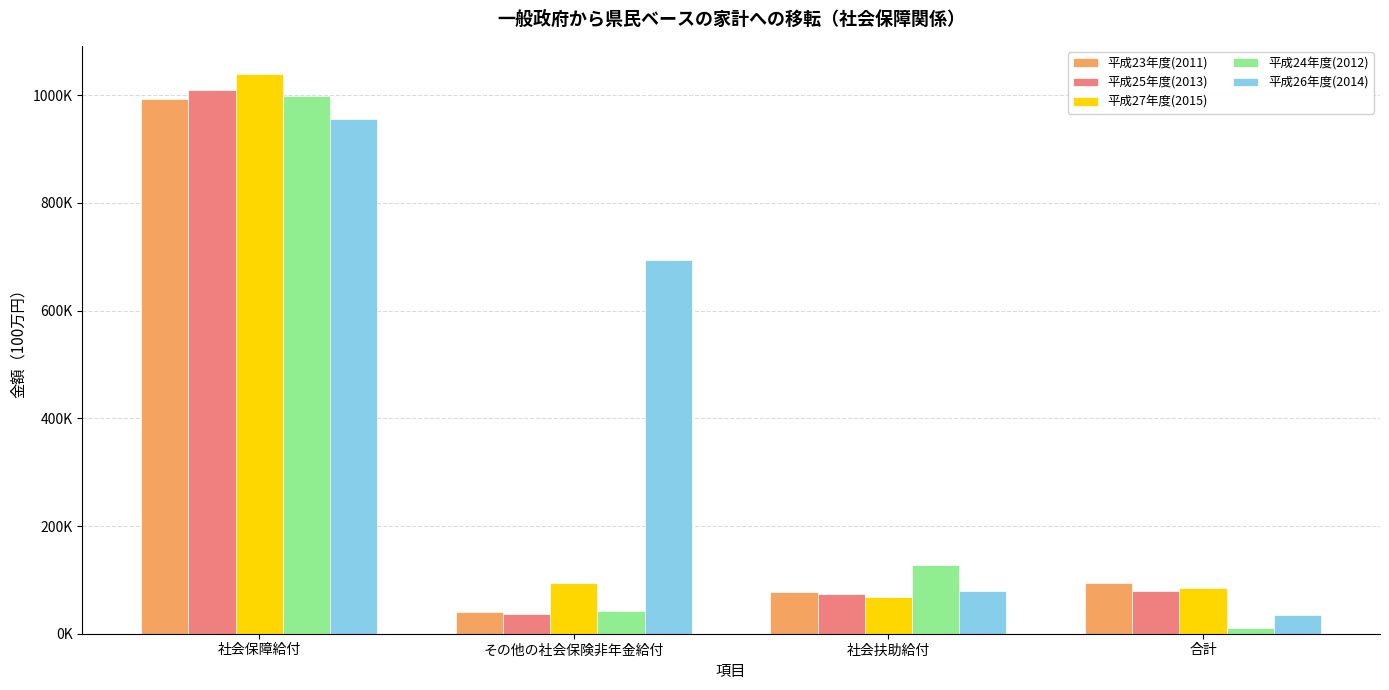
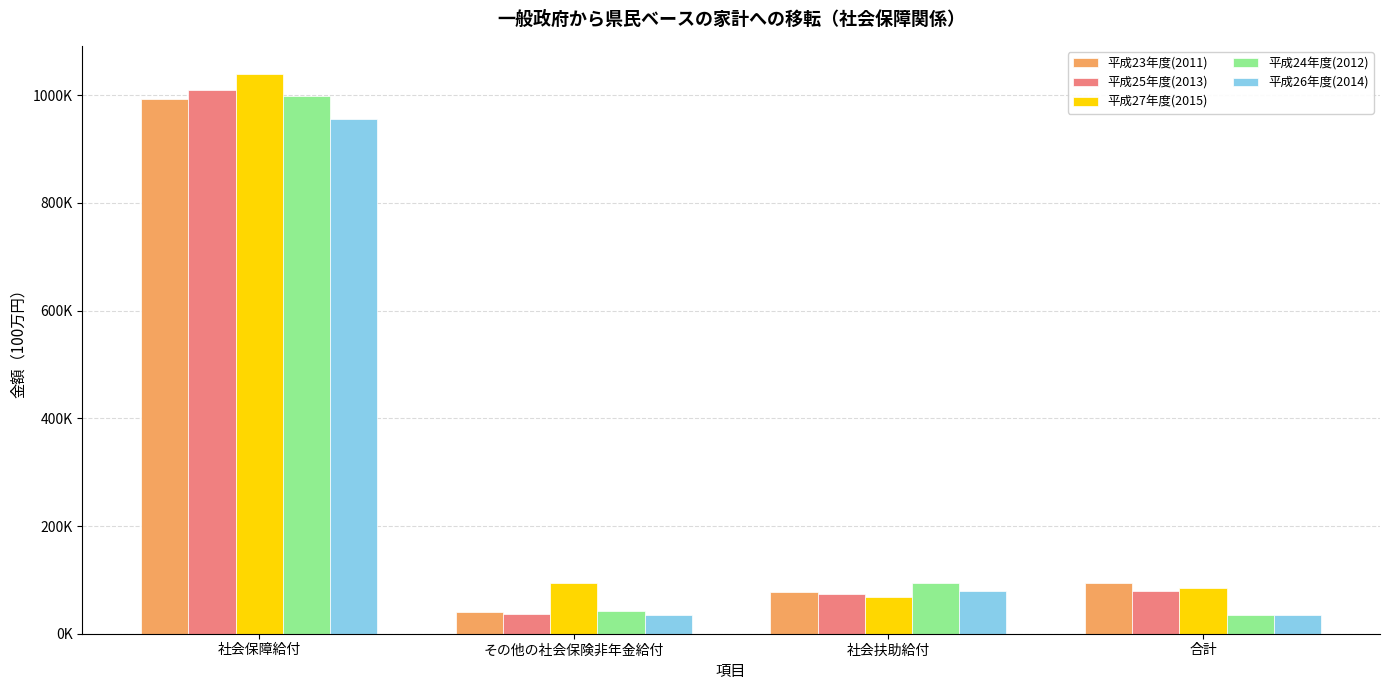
  {
    "平成27年度(2015)": {
      "社会保障給付": 1040000,
      "その他の社会保険非年金給付": 90000,
      "社会扶助給付": 70000,
      "合計": 80000
    },
    "平成24年度(2012)": {
      "社会保障給付": 1000000,
      "その他の社会保険非年金給付": 40000,
-     "社会扶助給付": 130000,
-     "合計": 10000
+     "社会扶助給付": 90000,
+     "合計": 30000
    },
    "平成26年度(2014)": {
      "社会保障給付": 960000,
-     "その他の社会保険非年金給付": 690000,
+     "その他の社会保険非年金給付": 30000,
      "社会扶助給付": 80000,
      "合計": 30000
    }
  }
